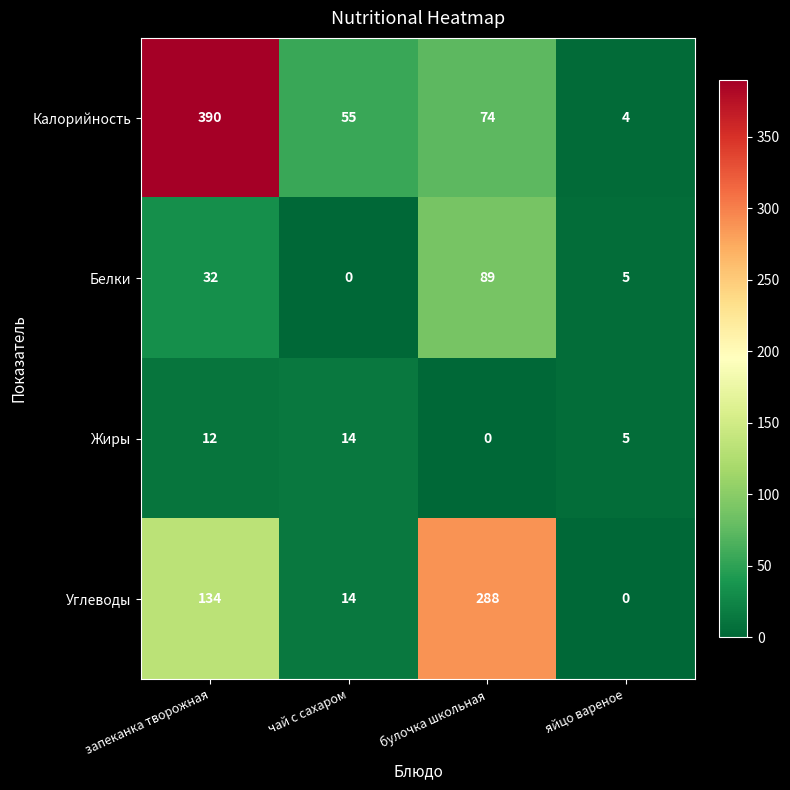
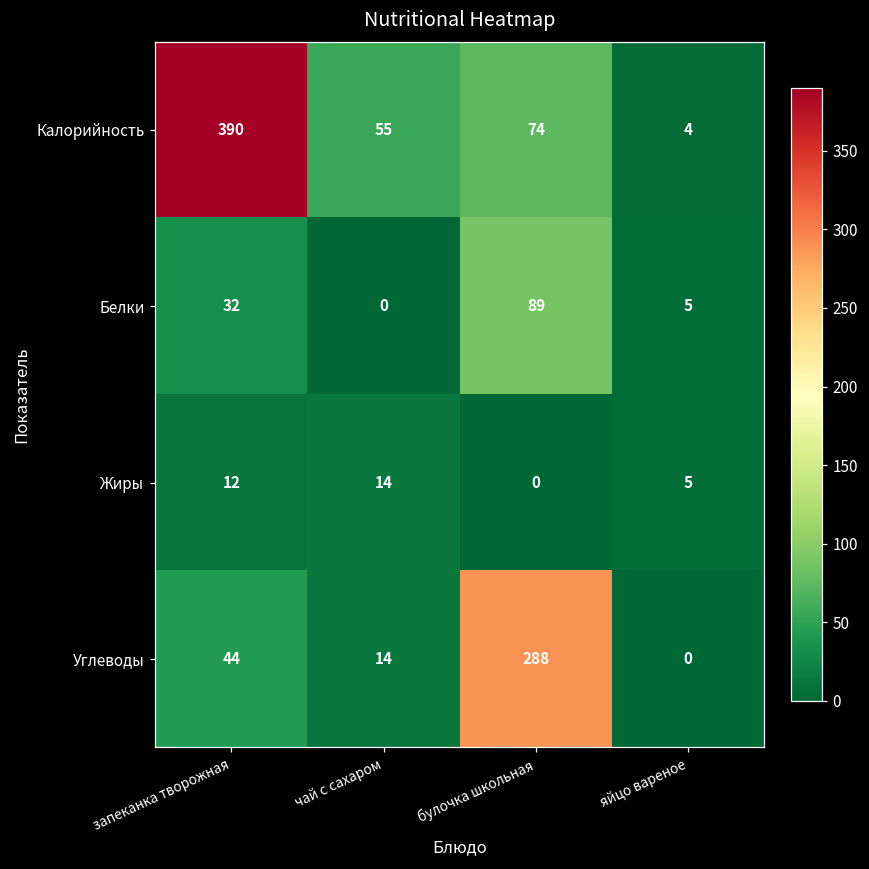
  {
    "Калорийность": {
      "запеканка творожная": 390,
      "чай с сахаром": 55,
      "булочка школьная": 74,
      "яйцо вареное": 4
    },
    "Белки": {
      "запеканка творожная": 32,
      "чай с сахаром": 0,
      "булочка школьная": 89,
      "яйцо вареное": 5
    },
    "Жиры": {
      "запеканка творожная": 12,
      "чай с сахаром": 14,
      "булочка школьная": 0,
      "яйцо вареное": 5
    },
    "Углеводы": {
-     "запеканка творожная": 134,
+     "запеканка творожная": 44,
      "чай с сахаром": 14,
      "булочка школьная": 288,
      "яйцо вареное": 0
    }
  }
